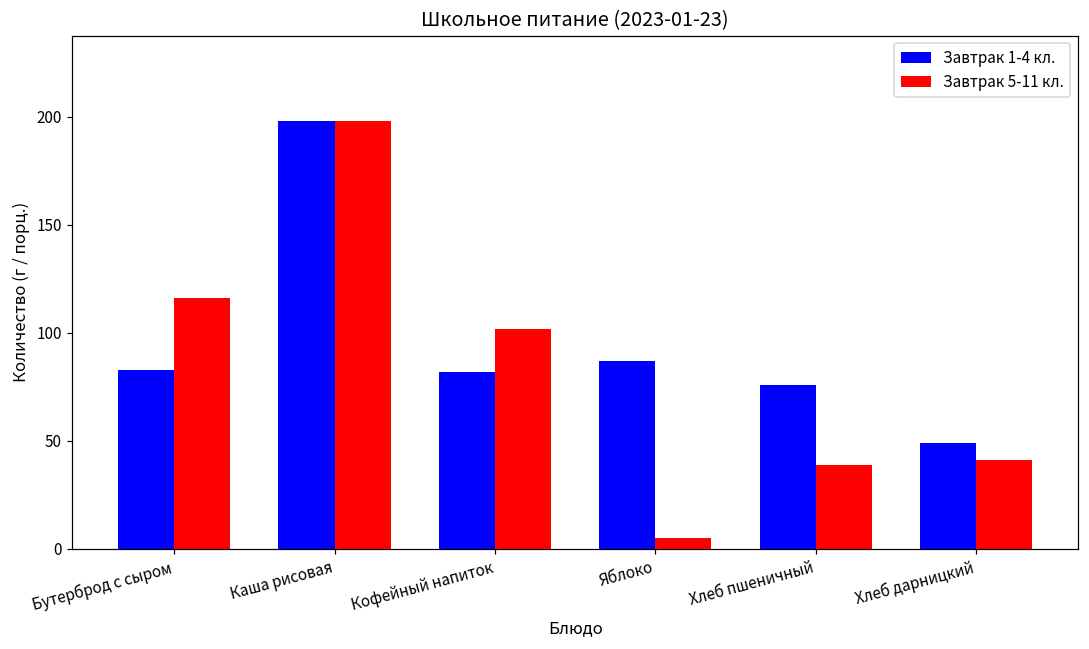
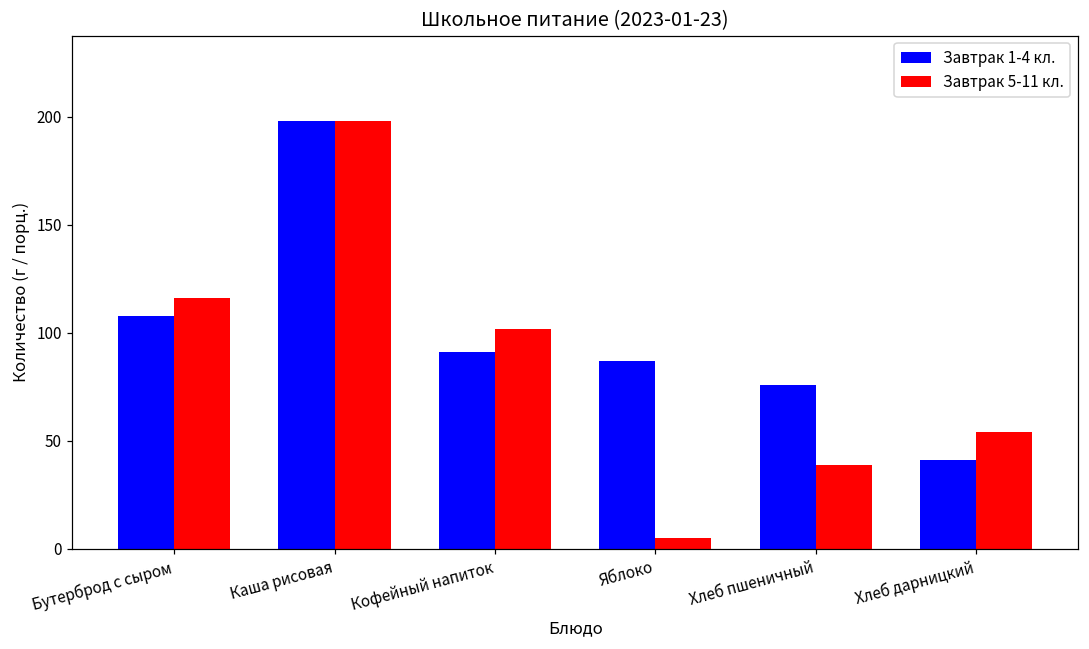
  {
    "Завтрак 1-4 кл.": {
-     "Бутерброд с сыром": 83,
+     "Бутерброд с сыром": 108,
      "Каша рисовая": 198,
-     "Кофейный напиток": 82,
+     "Кофейный напиток": 91,
      "Яблоко": 87,
      "Хлеб пшеничный": 76,
-     "Хлеб дарницкий": 49
+     "Хлеб дарницкий": 41
    },
    "Завтрак 5-11 кл.": {
      "Бутерброд с сыром": 116,
      "Каша рисовая": 198,
      "Кофейный напиток": 102,
      "Яблоко": 5,
      "Хлеб пшеничный": 39,
-     "Хлеб дарницкий": 41
+     "Хлеб дарницкий": 54
    }
  }
